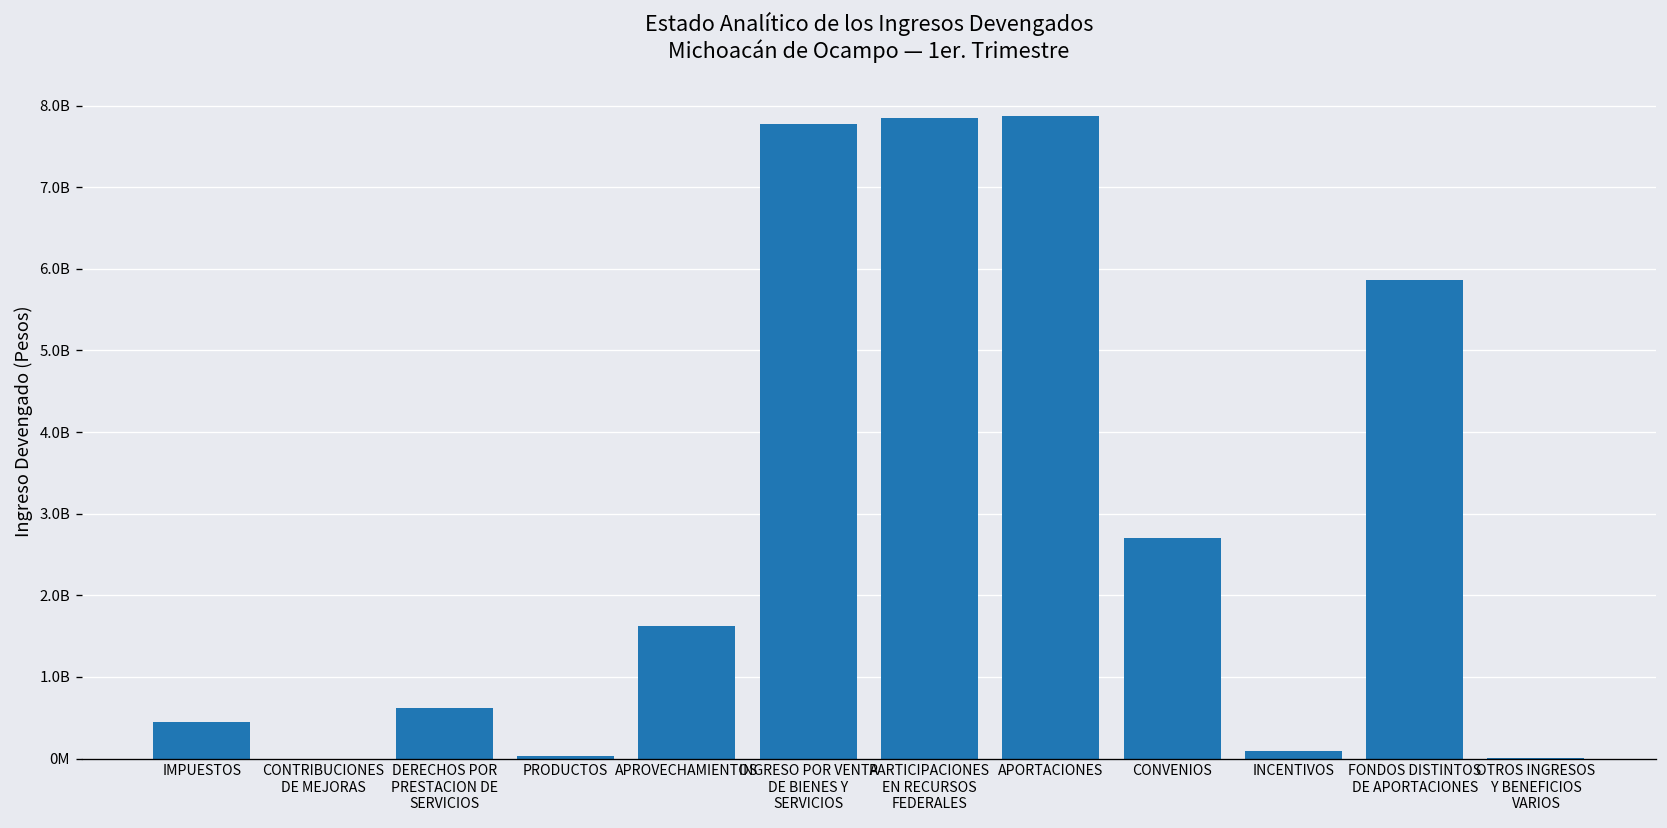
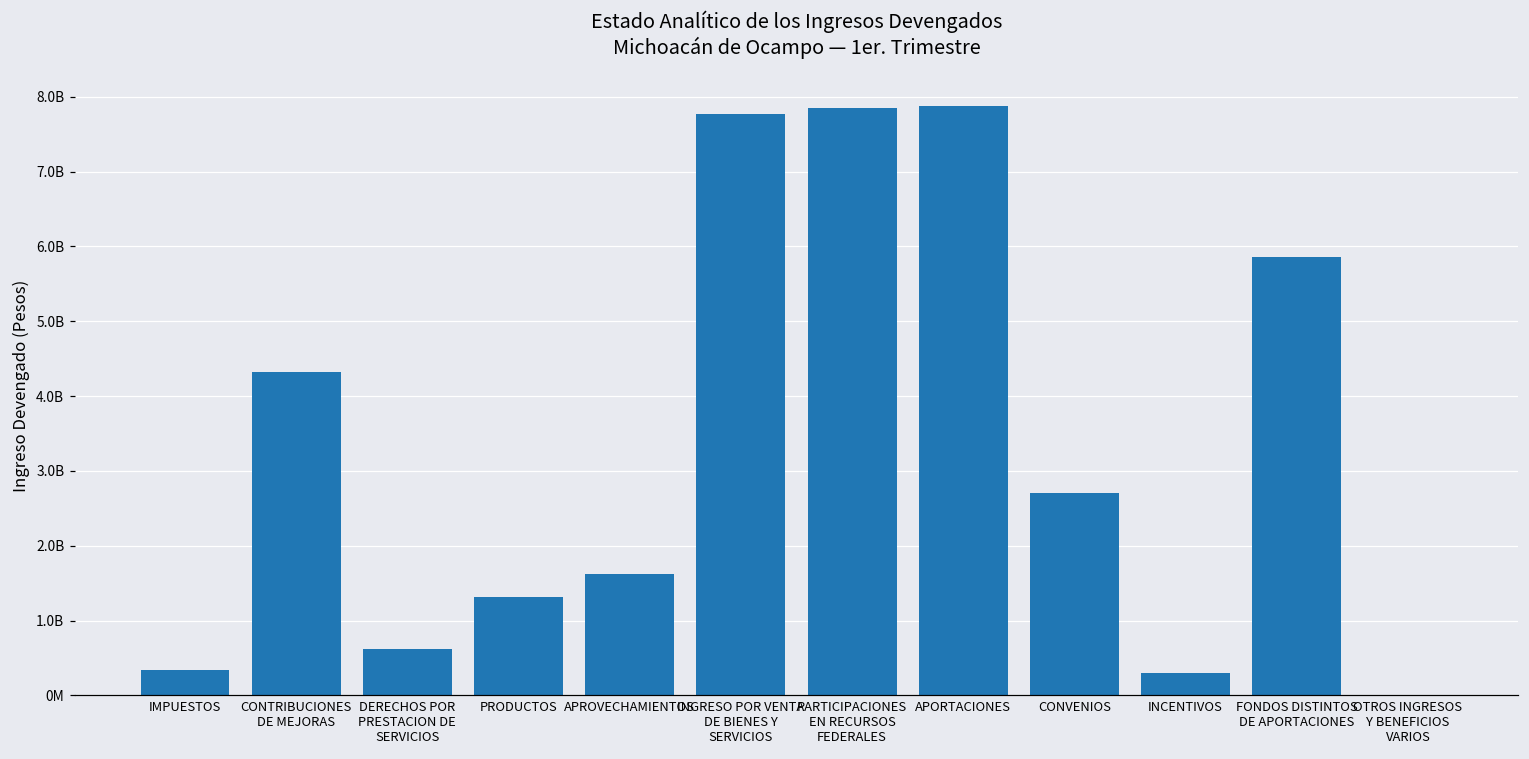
  {
-   "IMPUESTOS": 500000000,
-   "CONTRIBUCIONES DE MEJORAS": 0,
+   "IMPUESTOS": 300000000,
+   "CONTRIBUCIONES DE MEJORAS": 4300000000,
    "DERECHOS POR PRESTACION DE SERVICIOS": 600000000,
-   "PRODUCTOS": 0,
+   "PRODUCTOS": 1300000000,
    "APROVECHAMIENTOS": 1600000000,
    "INGRESO POR VENTA DE BIENES Y SERVICIOS": 7800000000,
    "PARTICIPACIONES EN RECURSOS FEDERALES": 7800000000,
    "APORTACIONES": 7900000000,
    "CONVENIOS": 2700000000,
-   "INCENTIVOS": 100000000,
+   "INCENTIVOS": 300000000,
    "FONDOS DISTINTOS DE APORTACIONES": 5900000000
  }
